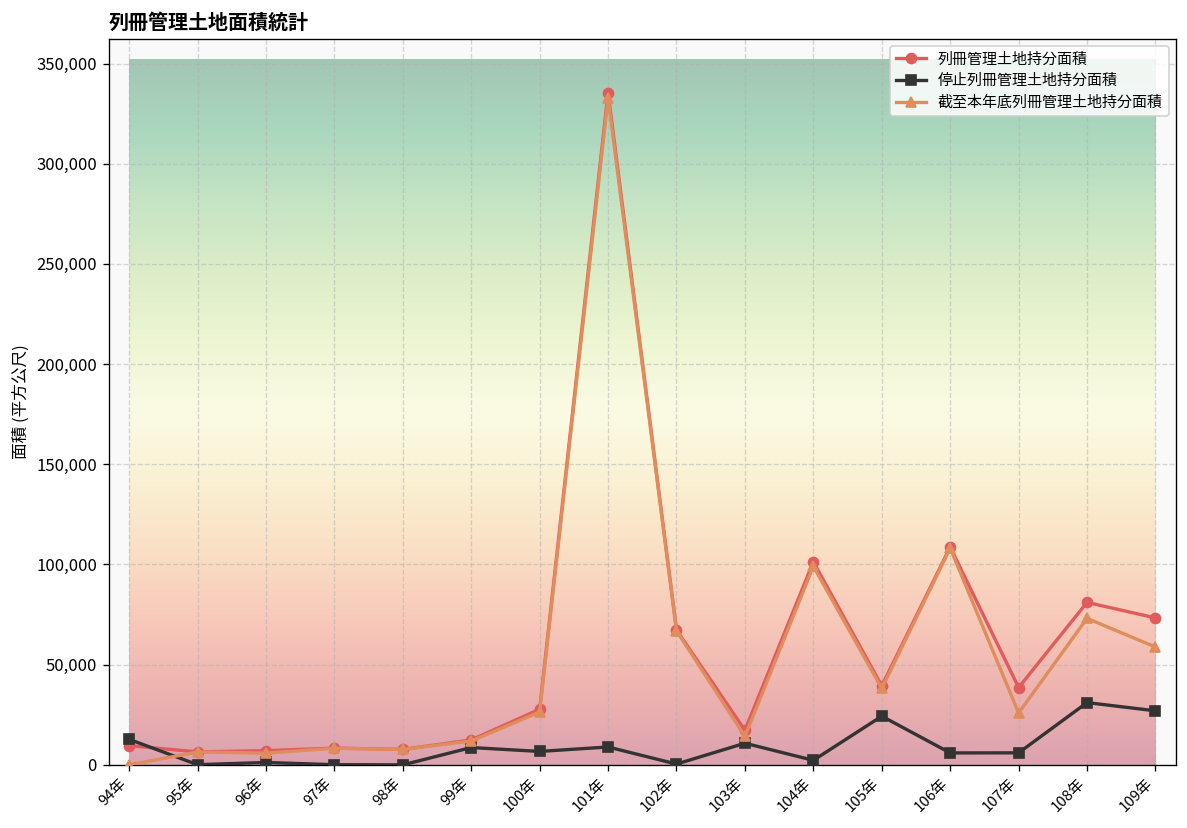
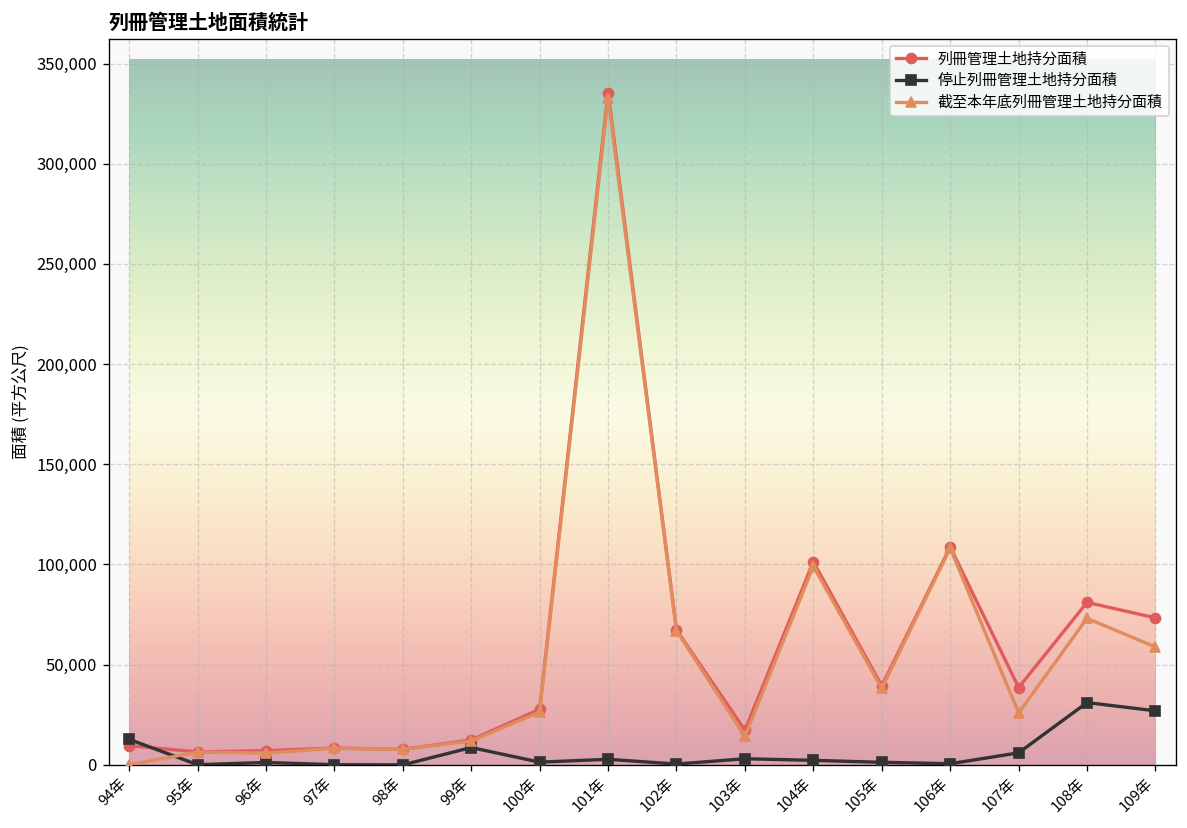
  {
    "停止列冊管理土地持分面積": {
      "94年": "13,000",
      "95年": "0",
      "96年": "1,000",
      "97年": "0",
      "98年": "0",
      "99年": "9,000",
-     "100年": "7,000",
-     "101年": "9,000",
+     "100年": "1,000",
+     "101年": "3,000",
      "102年": "0",
-     "103年": "11,000",
+     "103年": "3,000",
      "104年": "2,000",
-     "105年": "24,000",
-     "106年": "6,000",
+     "105年": "1,000",
+     "106年": "1,000",
      "107年": "6,000",
      "108年": "31,000",
      "109年": "27,000"
    }
  }
